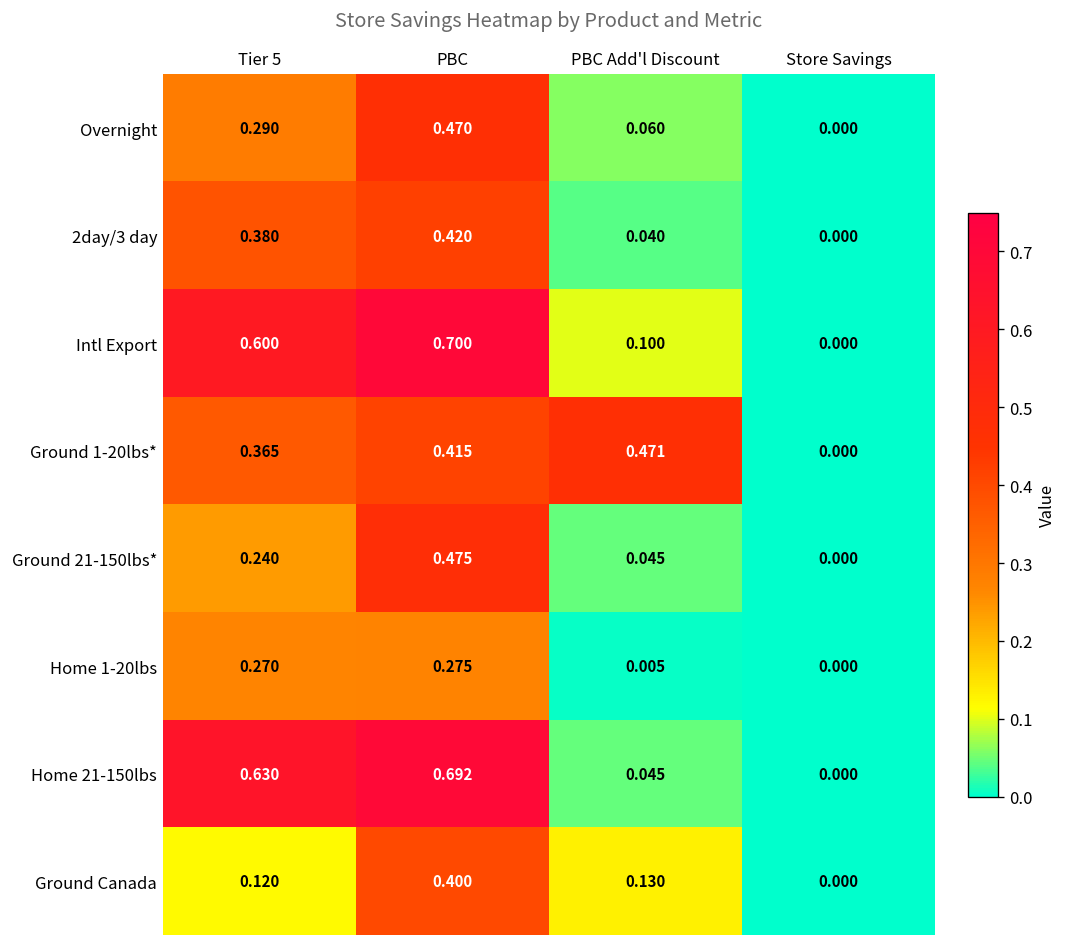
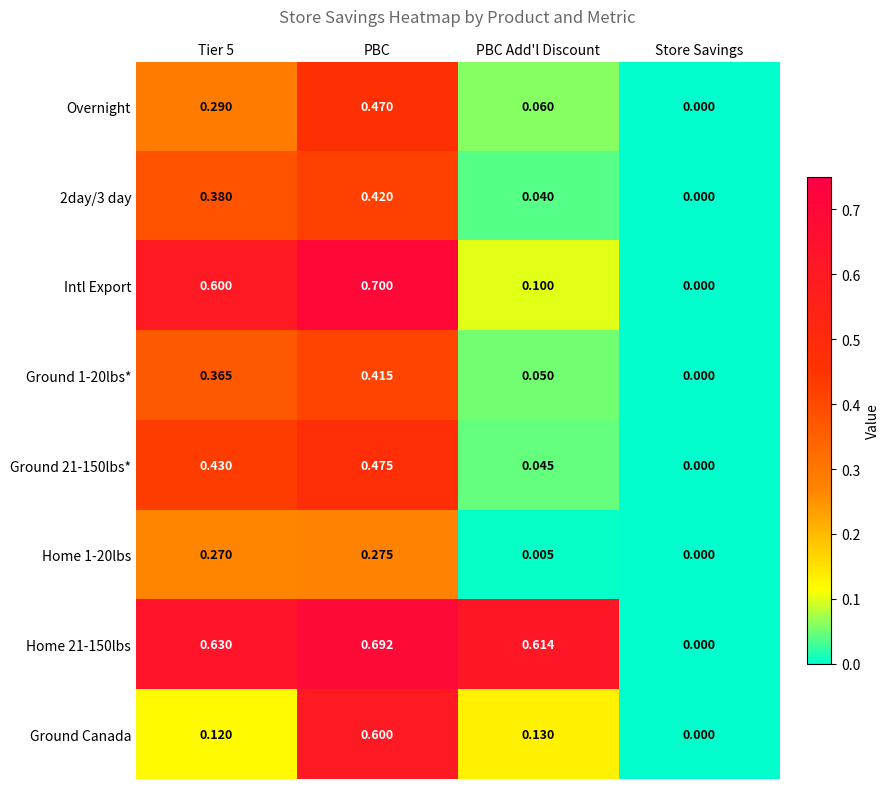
  {
    "Overnight": {
      "Tier 5": 0.290,
      "PBC": 0.470,
      "PBC Add'l Discount": 0.060,
      "Store Savings": 0.000
    },
    "2day/3 day": {
      "Tier 5": 0.380,
      "PBC": 0.420,
      "PBC Add'l Discount": 0.040,
      "Store Savings": 0.000
    },
    "Intl Export": {
      "Tier 5": 0.600,
      "PBC": 0.700,
      "PBC Add'l Discount": 0.100,
      "Store Savings": 0.000
    },
    "Ground 1-20lbs*": {
      "Tier 5": 0.365,
      "PBC": 0.415,
-     "PBC Add'l Discount": 0.471,
+     "PBC Add'l Discount": 0.050,
      "Store Savings": 0.000
    },
    "Ground 21-150lbs*": {
-     "Tier 5": 0.240,
+     "Tier 5": 0.430,
      "PBC": 0.475,
      "PBC Add'l Discount": 0.045,
      "Store Savings": 0.000
    },
    "Home 1-20lbs": {
      "Tier 5": 0.270,
      "PBC": 0.275,
      "PBC Add'l Discount": 0.005,
      "Store Savings": 0.000
    },
    "Home 21-150lbs": {
      "Tier 5": 0.630,
      "PBC": 0.692,
-     "PBC Add'l Discount": 0.045,
+     "PBC Add'l Discount": 0.614,
      "Store Savings": 0.000
    },
    "Ground Canada": {
      "Tier 5": 0.120,
-     "PBC": 0.400,
+     "PBC": 0.600,
      "PBC Add'l Discount": 0.130,
      "Store Savings": 0.000
    }
  }
